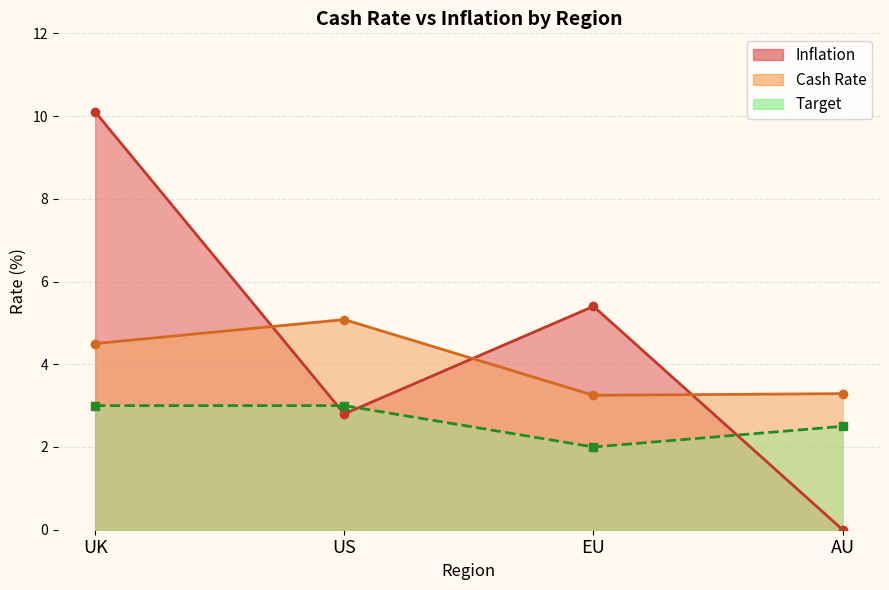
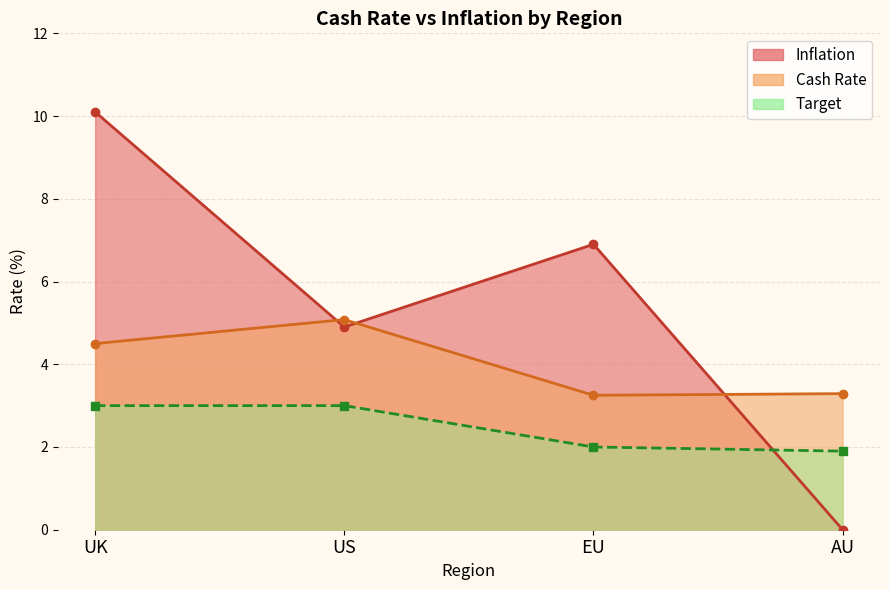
  {
    "Inflation": {
      "UK": 10.1,
-     "US": 2.8,
-     "EU": 5.4,
+     "US": 4.9,
+     "EU": 6.9,
      "AU": 0.0
    },
    "Cash Rate": {
      "UK": 4.5,
      "US": 5.1,
      "EU": 3.3,
      "AU": 3.3
    },
    "Target": {
      "UK": 3.0,
      "US": 3.0,
      "EU": 2.0,
-     "AU": 2.5
+     "AU": 1.9
    }
  }
